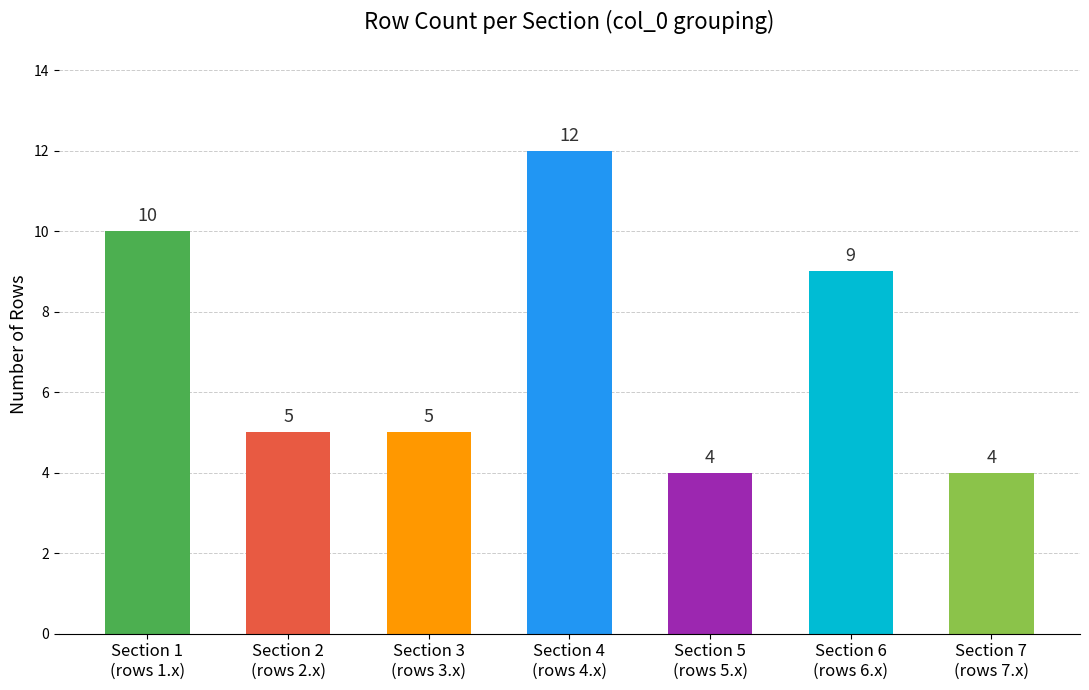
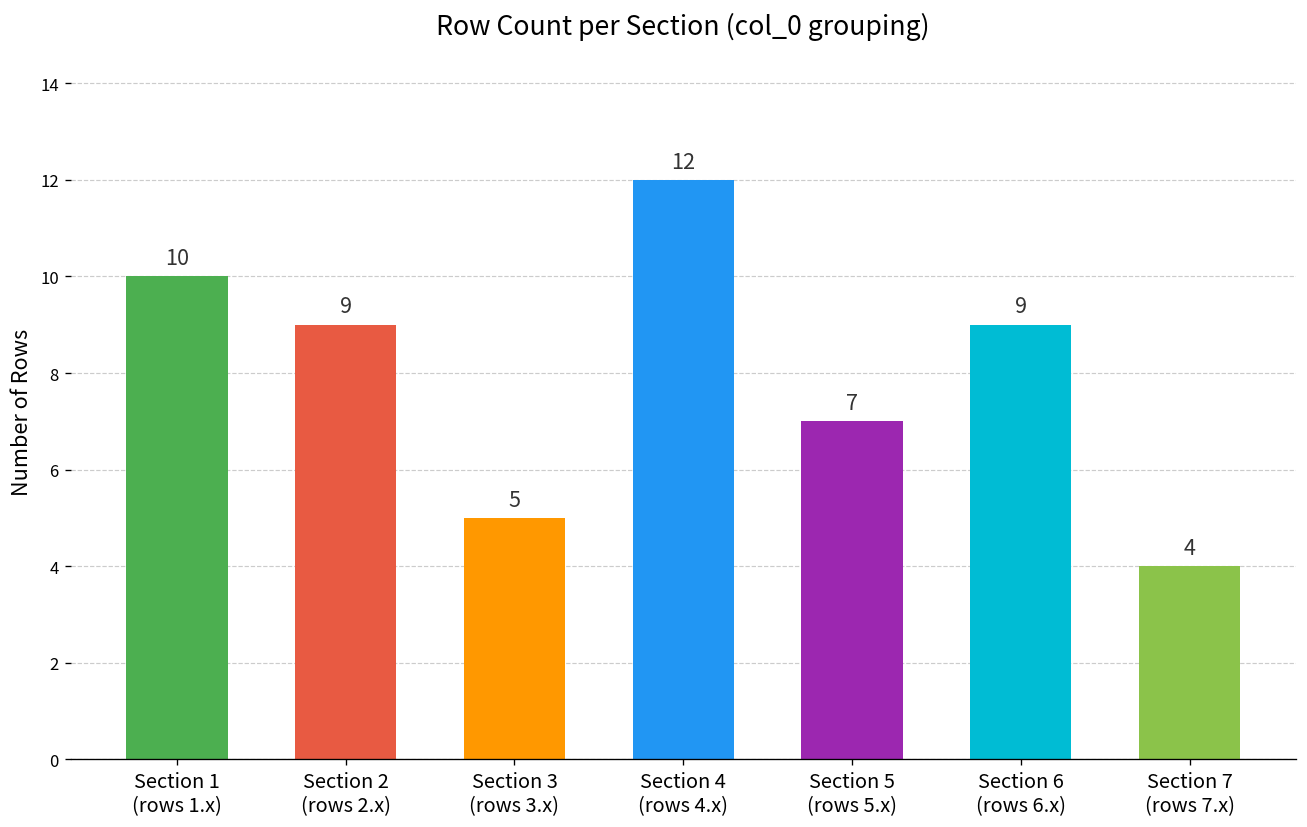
  {
    "Section 1 (rows 1.x)": 10,
-   "Section 2 (rows 2.x)": 5,
+   "Section 2 (rows 2.x)": 9,
    "Section 3 (rows 3.x)": 5,
    "Section 4 (rows 4.x)": 12,
-   "Section 5 (rows 5.x)": 4,
+   "Section 5 (rows 5.x)": 7,
    "Section 6 (rows 6.x)": 9,
    "Section 7 (rows 7.x)": 4
  }
